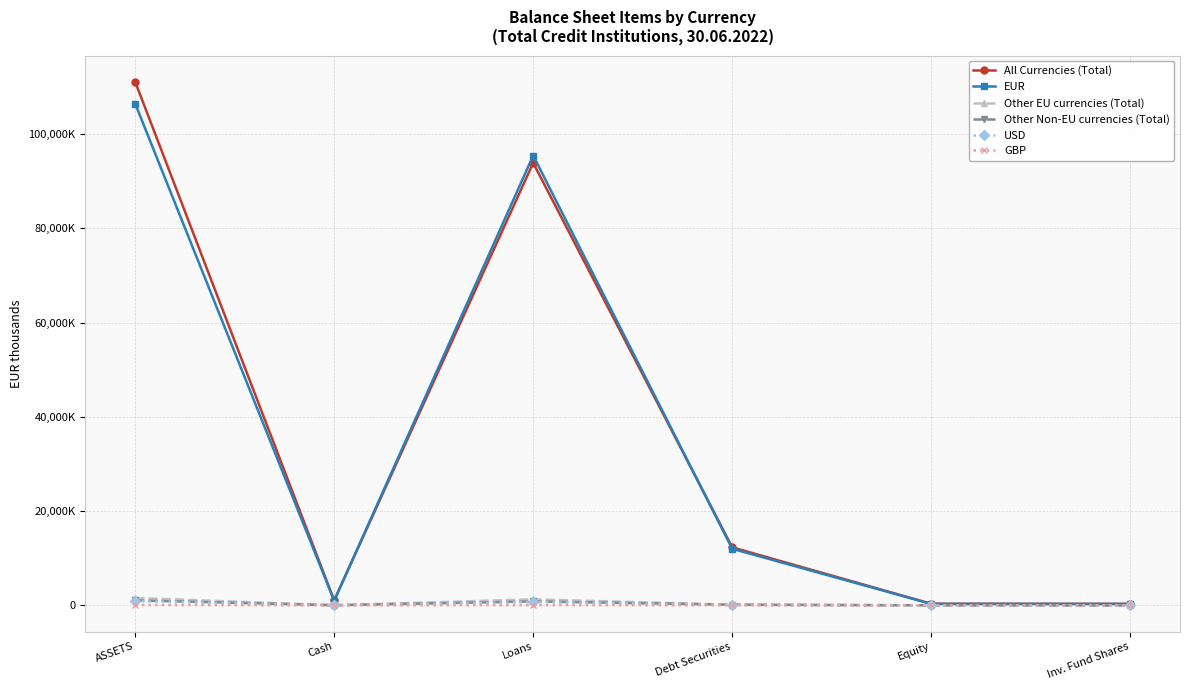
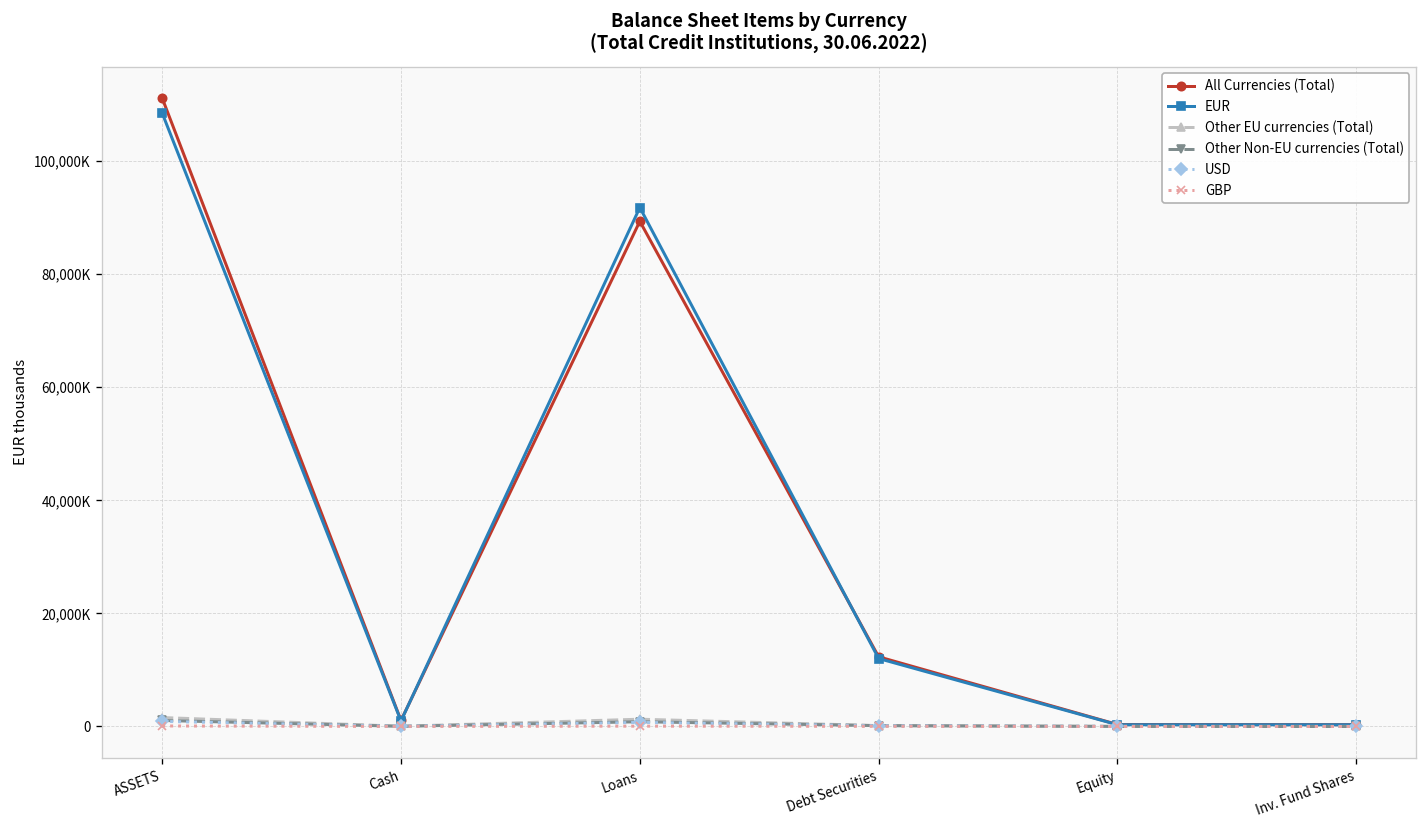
  {
    "All Currencies (Total)": {
      "ASSETS": "111,000,000",
-     "Loans": "94,000,000"
+     "Loans": "89,000,000"
    },
    "EUR": {
-     "ASSETS": "107,000,000",
-     "Loans": "95,000,000"
+     "ASSETS": "108,000,000",
+     "Loans": "92,000,000"
    },
    "GBP": {
      "ASSETS": "0",
      "Loans": "0"
    }
  }
